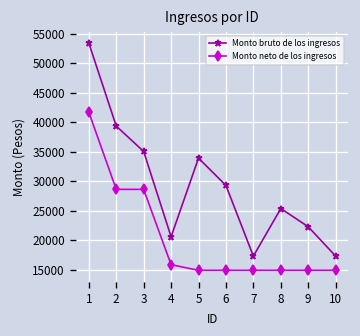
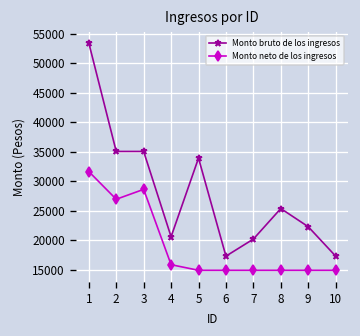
  {
    "Monto bruto de los ingresos": {
      "1": 53000,
-     "2": 39000,
+     "2": 35000,
      "3": 35000,
      "4": 21000,
      "5": 34000,
-     "6": 29000,
-     "7": 17000,
+     "6": 17000,
+     "7": 20000,
      "8": 25000,
      "9": 22000,
      "10": 17000
    },
    "Monto neto de los ingresos": {
-     "1": 42000,
-     "2": 29000,
+     "1": 32000,
+     "2": 27000,
      "3": 29000,
      "4": 16000,
      "5": 15000,
      "6": 15000,
      "7": 15000,
      "8": 15000,
      "9": 15000,
      "10": 15000
    }
  }
